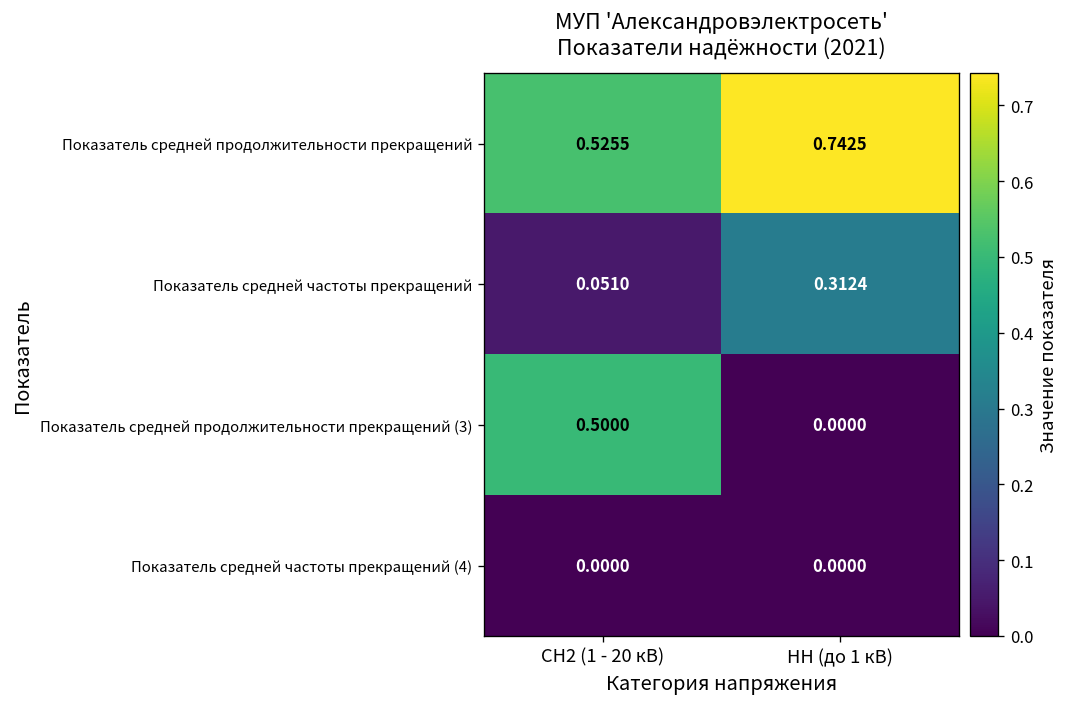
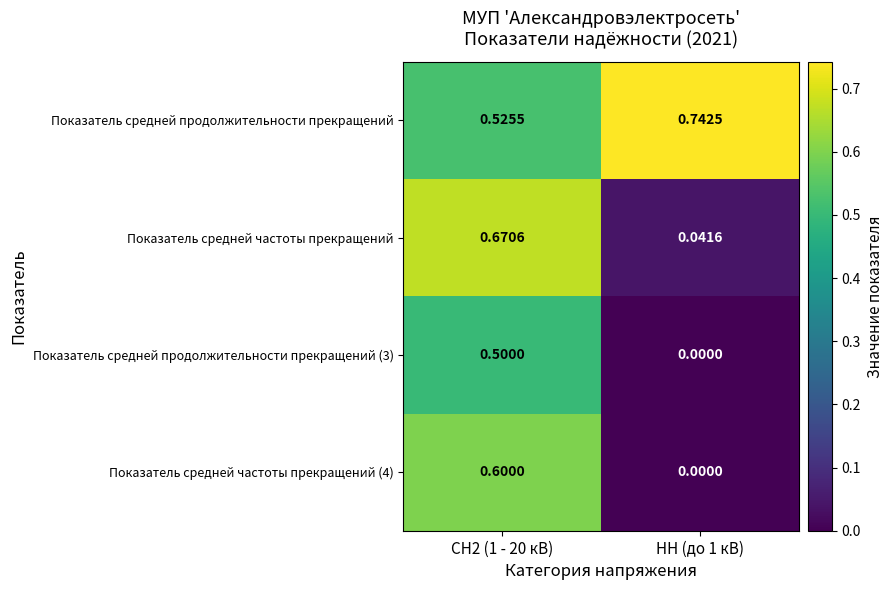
  {
    "Показатель средней продолжительности прекращений": {
      "СН2 (1 - 20 кВ)": 0.5255,
      "НН (до 1 кВ)": 0.7425
    },
    "Показатель средней частоты прекращений": {
-     "СН2 (1 - 20 кВ)": 0.0510,
-     "НН (до 1 кВ)": 0.3124
+     "СН2 (1 - 20 кВ)": 0.6706,
+     "НН (до 1 кВ)": 0.0416
    },
    "Показатель средней продолжительности прекращений (3)": {
      "СН2 (1 - 20 кВ)": 0.5000,
      "НН (до 1 кВ)": 0.0000
    },
    "Показатель средней частоты прекращений (4)": {
-     "СН2 (1 - 20 кВ)": 0.0000,
+     "СН2 (1 - 20 кВ)": 0.6000,
      "НН (до 1 кВ)": 0.0000
    }
  }
